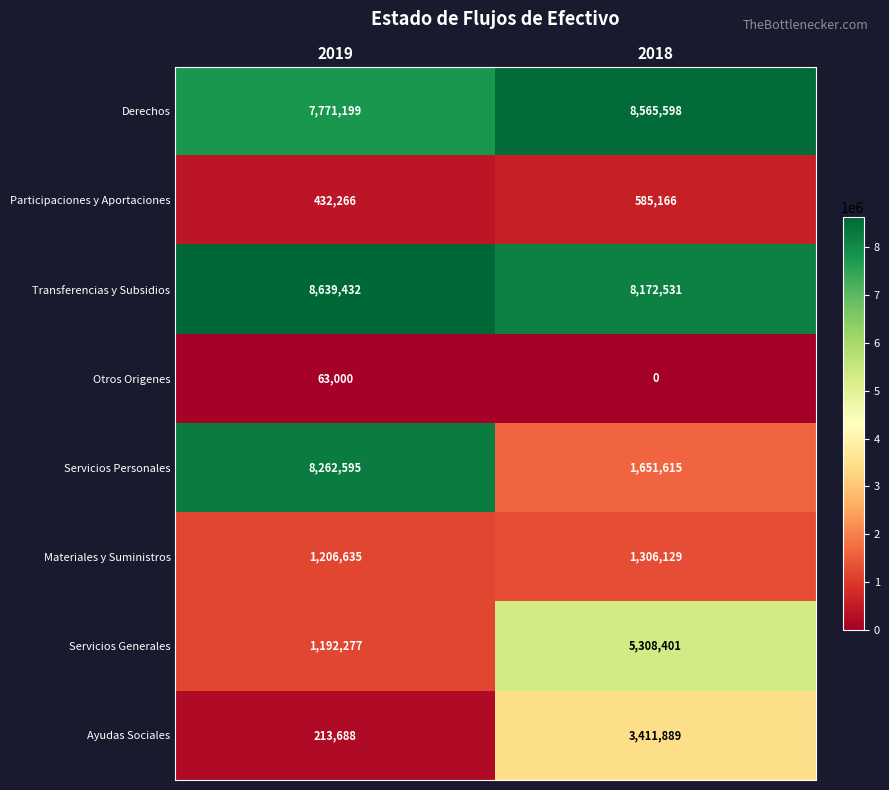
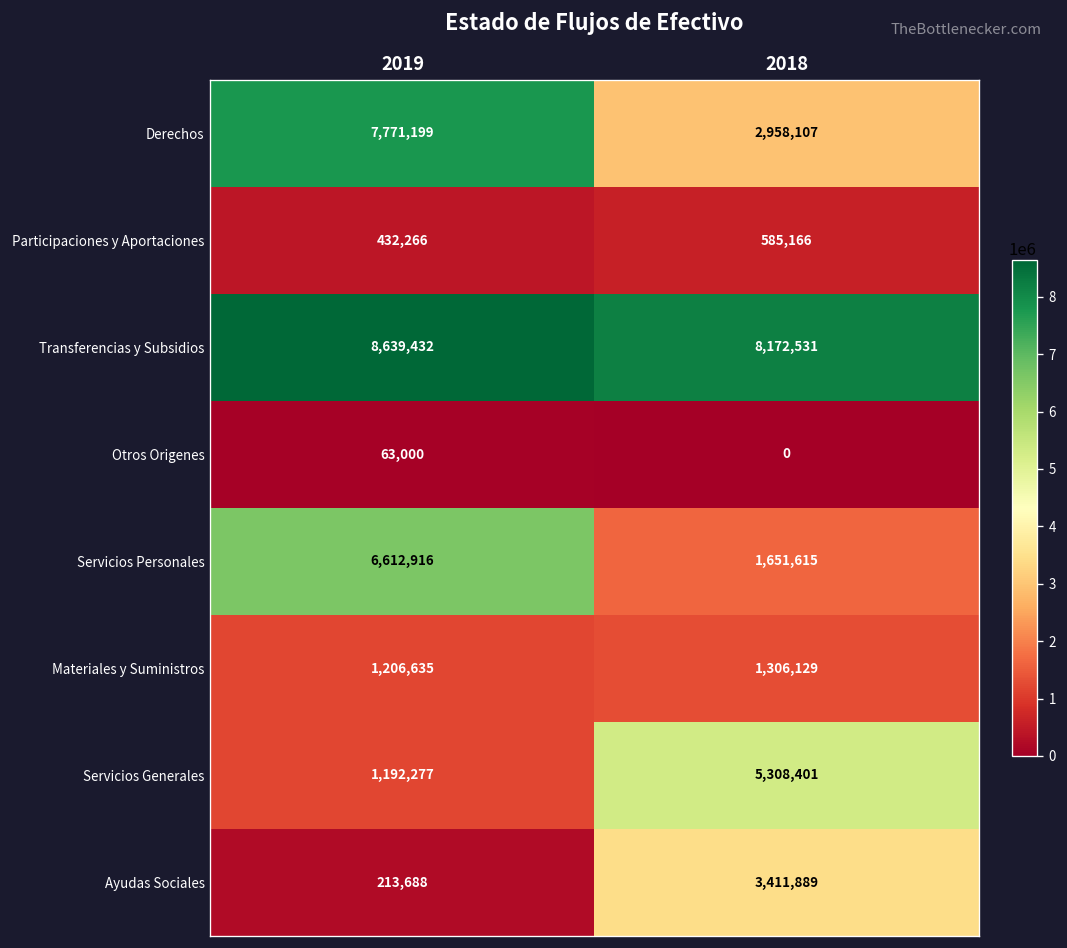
  {
    "Derechos": {
      "2019": "7,771,199",
-     "2018": "8,565,598"
+     "2018": "2,958,107"
    },
    "Participaciones y Aportaciones": {
      "2019": "432,266",
      "2018": "585,166"
    },
    "Transferencias y Subsidios": {
      "2019": "8,639,432",
      "2018": "8,172,531"
    },
    "Otros Origenes": {
      "2019": "63,000",
      "2018": "0"
    },
    "Servicios Personales": {
-     "2019": "8,262,595",
+     "2019": "6,612,916",
      "2018": "1,651,615"
    },
    "Materiales y Suministros": {
      "2019": "1,206,635",
      "2018": "1,306,129"
    },
    "Servicios Generales": {
      "2019": "1,192,277",
      "2018": "5,308,401"
    },
    "Ayudas Sociales": {
      "2019": "213,688",
      "2018": "3,411,889"
    }
  }
